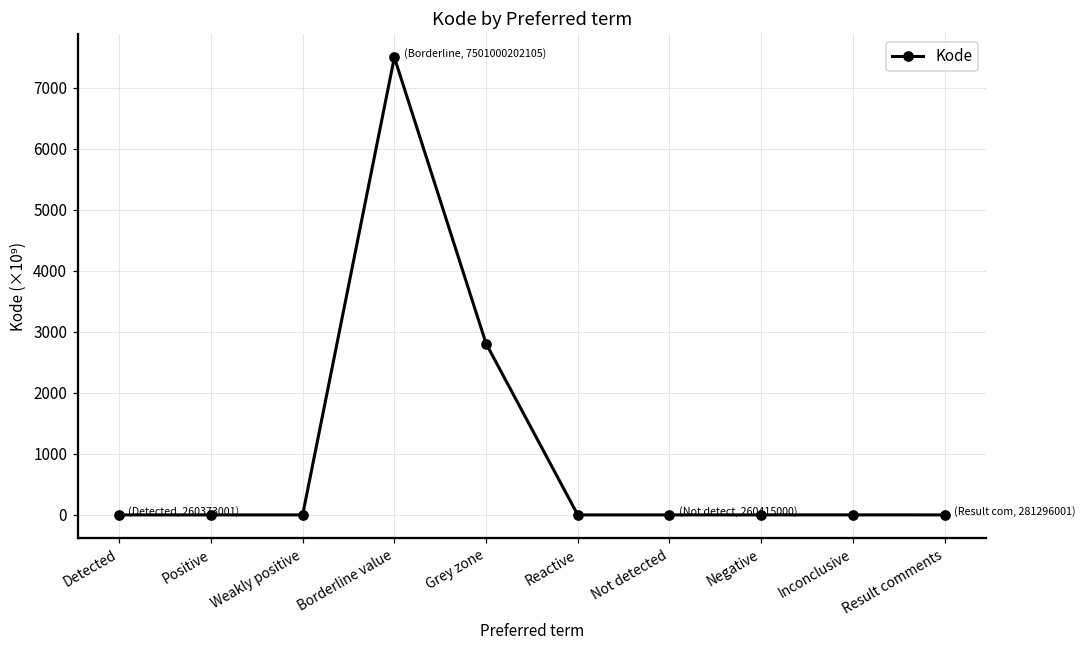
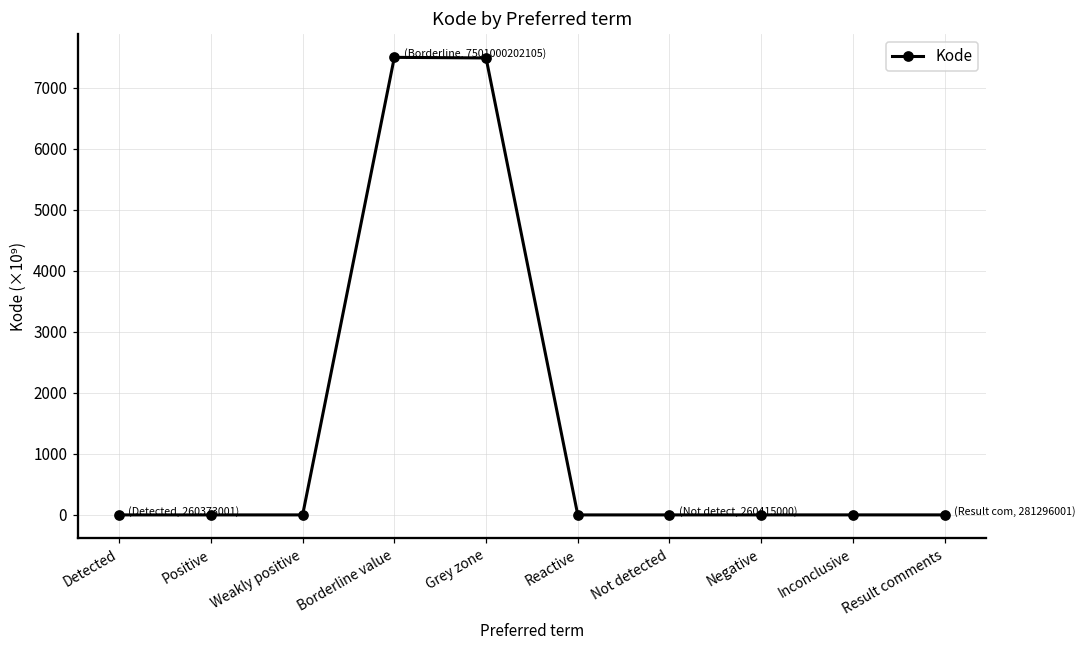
  {
    "Detected": 0,
    "Weakly positive": 0,
    "Borderline value": 7500,
-   "Grey zone": 2800,
+   "Grey zone": 7500,
    "Reactive": 0,
    "Not detected": 0,
    "Inconclusive": 0
  }
